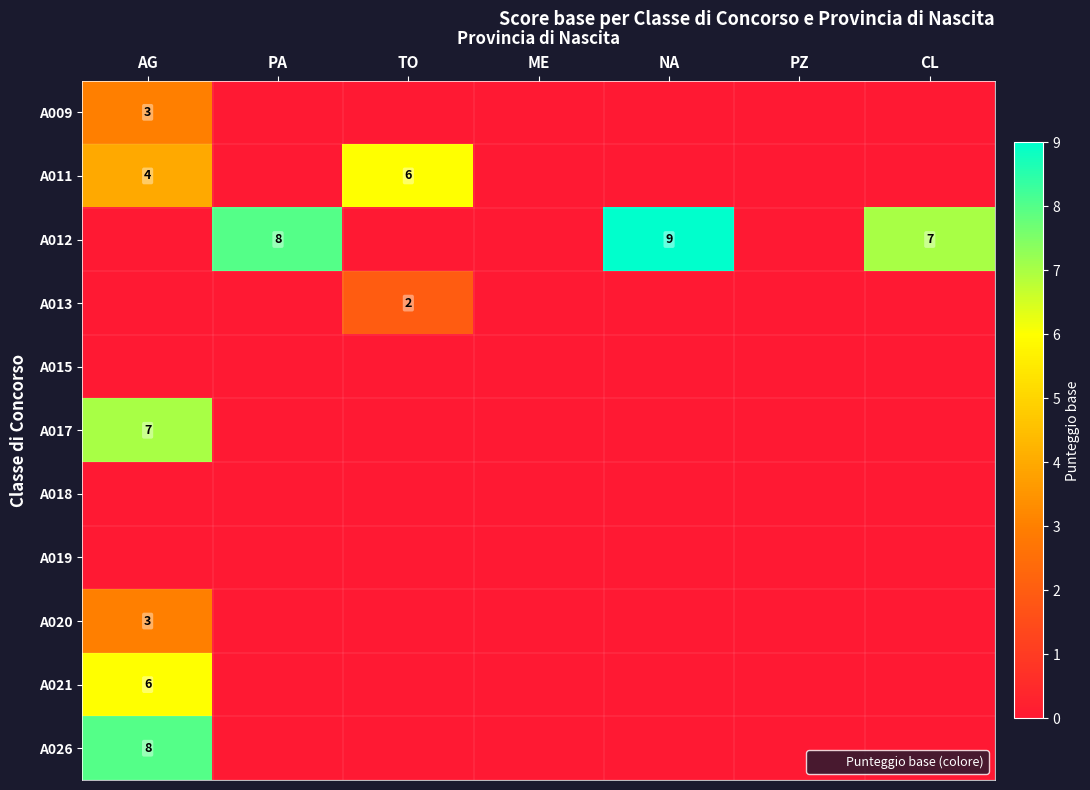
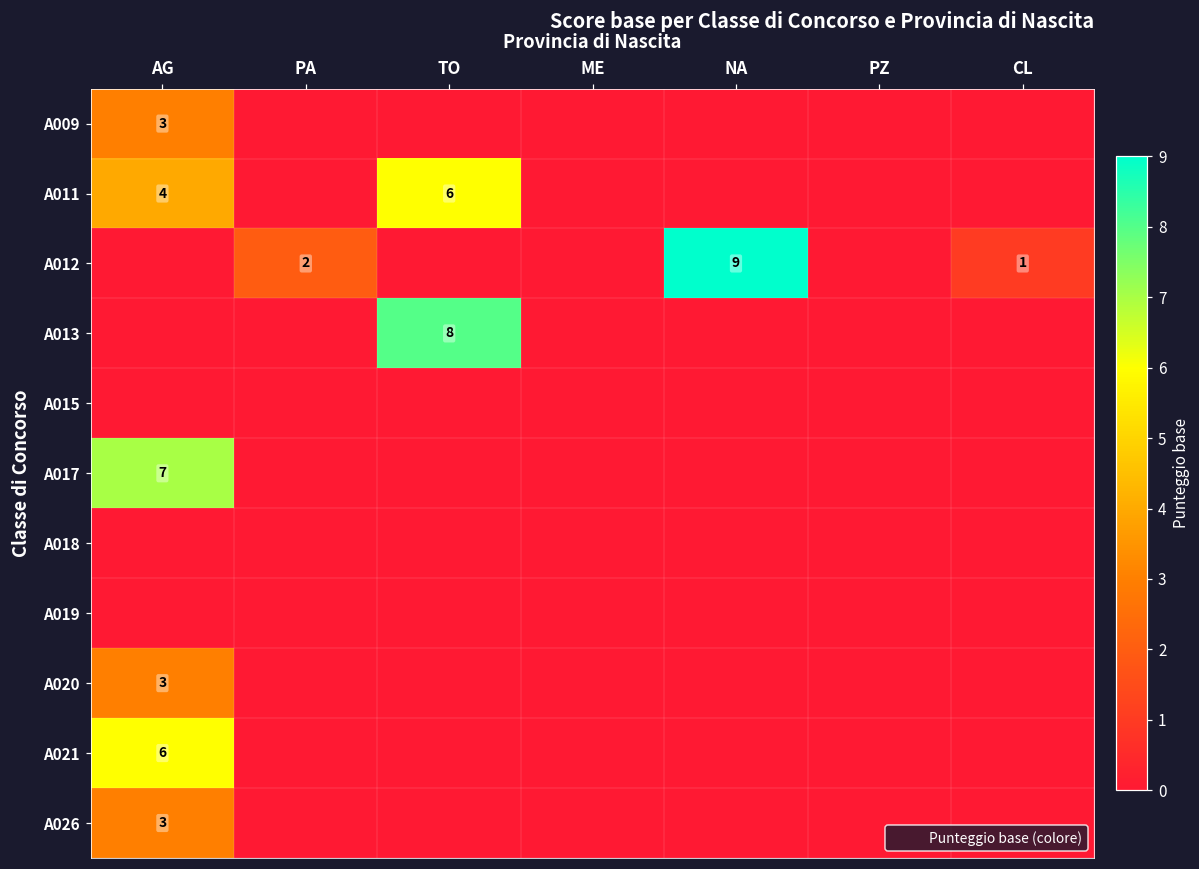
  {
    "A012": {
-     "PA": 8,
-     "CL": 7
+     "PA": 2,
+     "CL": 1
    },
    "A013": {
-     "TO": 2
+     "TO": 8
    },
    "A026": {
-     "AG": 8
+     "AG": 3
    }
  }
